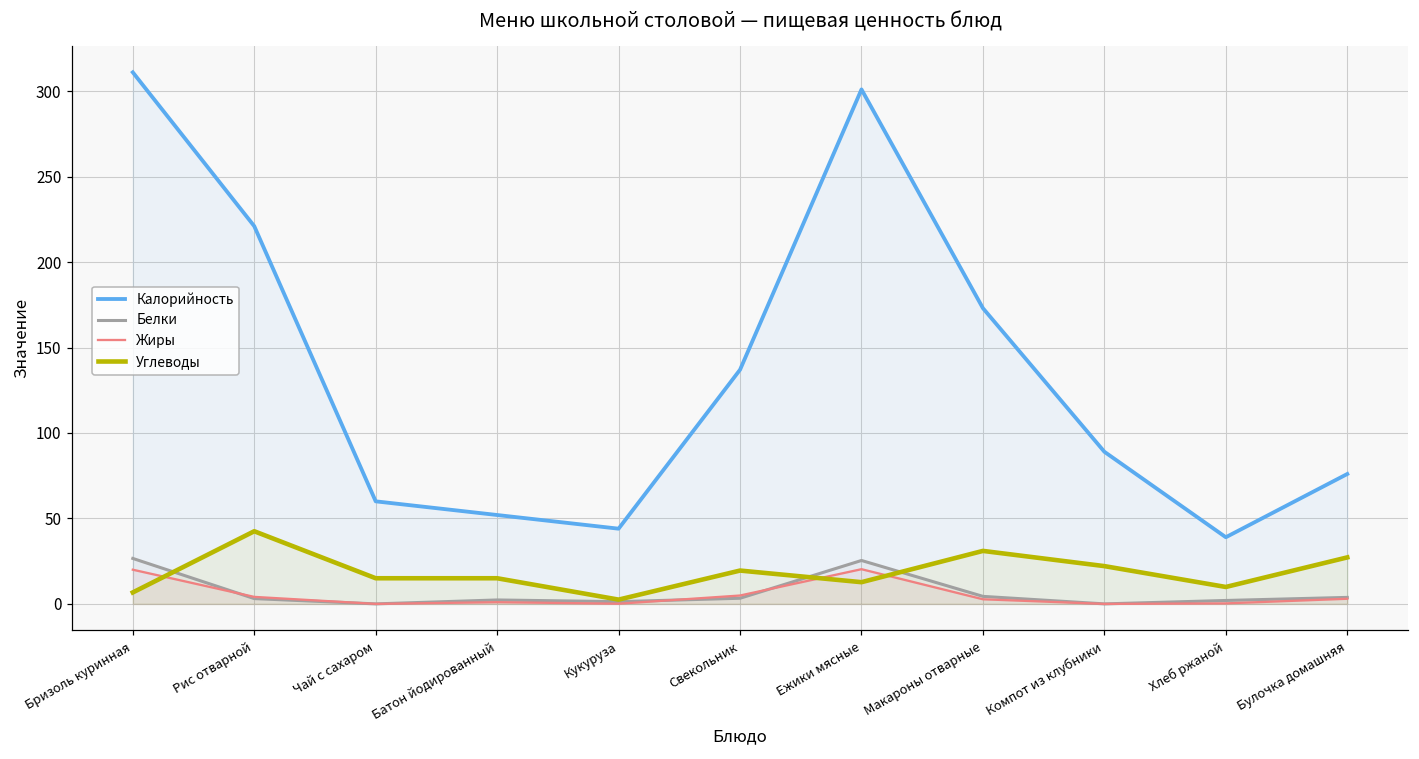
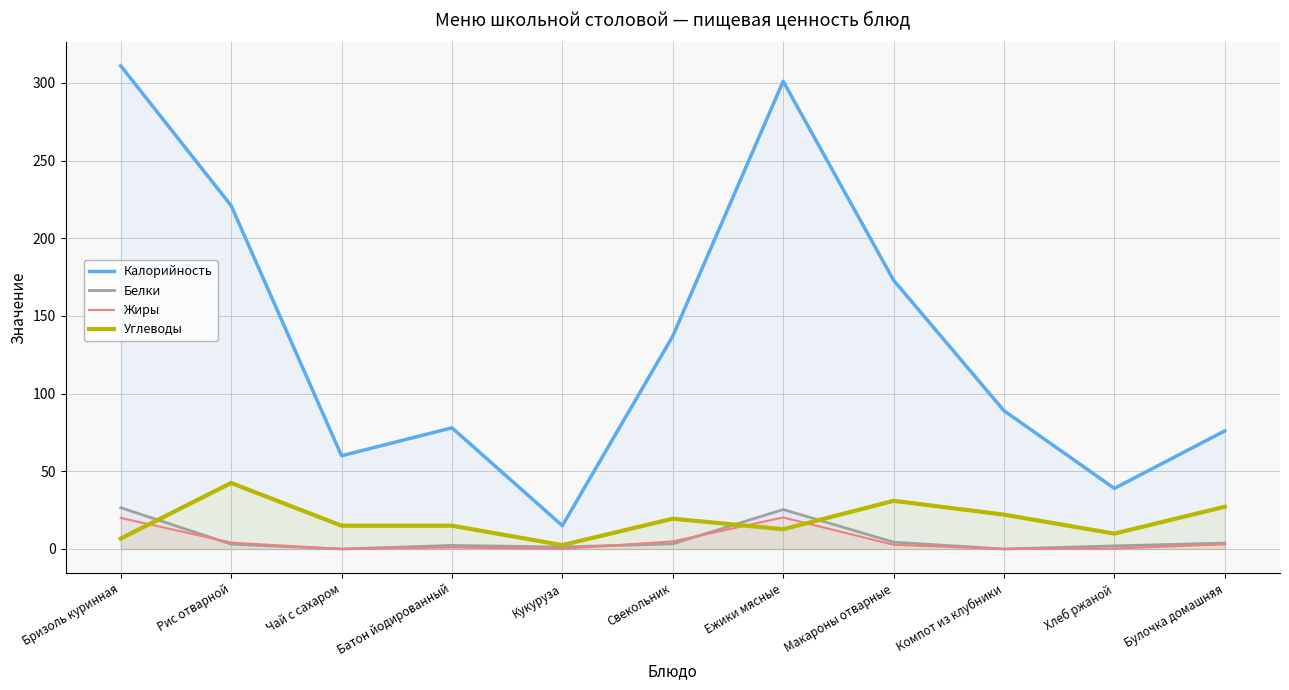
  {
    "Калорийность": {
      "Бризоль куринная": 311,
      "Рис отварной": 221,
      "Чай с сахаром": 60,
-     "Батон йодированный": 52,
-     "Кукуруза": 44,
+     "Батон йодированный": 78,
+     "Кукуруза": 15,
      "Свекольник": 137,
      "Ежики мясные": 301,
      "Макароны отварные": 173,
      "Компот из клубники": 89,
      "Хлеб ржаной": 39,
      "Булочка домашняя": 76
    },
    "Белки": {
      "Бризоль куринная": 27,
      "Ежики мясные": 25,
      "Макароны отварные": 4,
      "Хлеб ржаной": 2
    },
    "Жиры": {
      "Бризоль куринная": 20,
      "Ежики мясные": 20,
      "Макароны отварные": 3,
      "Хлеб ржаной": 0
    },
    "Углеводы": {
      "Бризоль куринная": 7,
      "Рис отварной": 43,
      "Чай с сахаром": 15,
      "Батон йодированный": 15,
      "Свекольник": 20,
      "Ежики мясные": 13,
      "Макароны отварные": 31,
      "Компот из клубники": 22,
      "Хлеб ржаной": 10,
      "Булочка домашняя": 27
    }
  }
